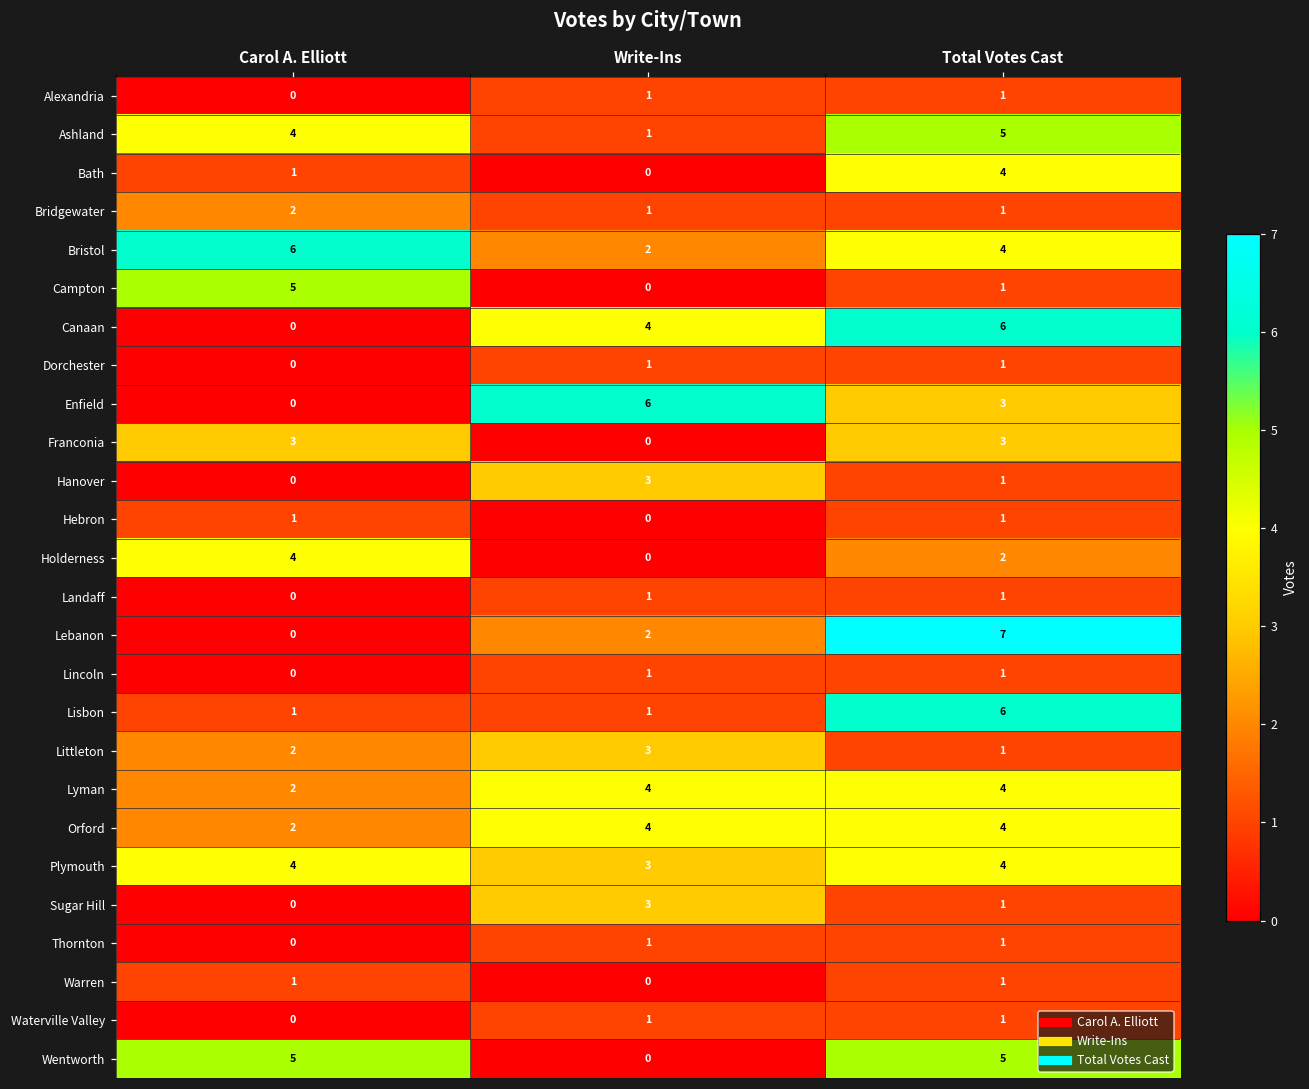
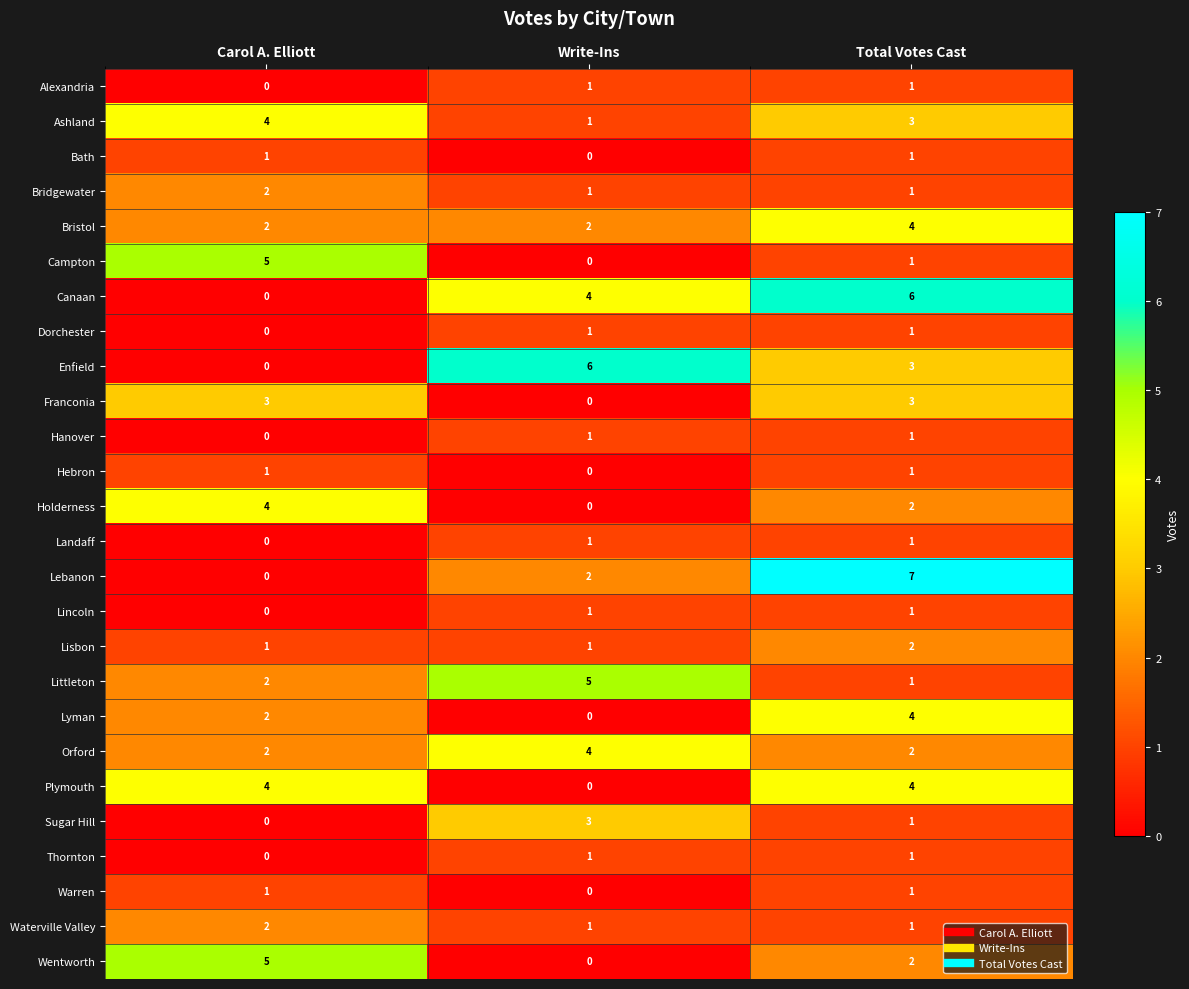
  {
    "Alexandria": {
      "Carol A. Elliott": 0,
      "Write-Ins": 1,
      "Total Votes Cast": 1
    },
    "Ashland": {
      "Carol A. Elliott": 4,
      "Write-Ins": 1,
-     "Total Votes Cast": 5
+     "Total Votes Cast": 3
    },
    "Bath": {
      "Carol A. Elliott": 1,
      "Write-Ins": 0,
-     "Total Votes Cast": 4
+     "Total Votes Cast": 1
    },
    "Bridgewater": {
      "Carol A. Elliott": 2,
      "Write-Ins": 1,
      "Total Votes Cast": 1
    },
    "Bristol": {
-     "Carol A. Elliott": 6,
+     "Carol A. Elliott": 2,
      "Write-Ins": 2,
      "Total Votes Cast": 4
    },
    "Campton": {
      "Carol A. Elliott": 5,
      "Write-Ins": 0,
      "Total Votes Cast": 1
    },
    "Canaan": {
      "Carol A. Elliott": 0,
      "Write-Ins": 4,
      "Total Votes Cast": 6
    },
    "Dorchester": {
      "Carol A. Elliott": 0,
      "Write-Ins": 1,
      "Total Votes Cast": 1
    },
    "Enfield": {
      "Carol A. Elliott": 0,
      "Write-Ins": 6,
      "Total Votes Cast": 3
    },
    "Franconia": {
      "Carol A. Elliott": 3,
      "Write-Ins": 0,
      "Total Votes Cast": 3
    },
    "Hanover": {
      "Carol A. Elliott": 0,
-     "Write-Ins": 3,
+     "Write-Ins": 1,
      "Total Votes Cast": 1
    },
    "Hebron": {
      "Carol A. Elliott": 1,
      "Write-Ins": 0,
      "Total Votes Cast": 1
    },
    "Holderness": {
      "Carol A. Elliott": 4,
      "Write-Ins": 0,
      "Total Votes Cast": 2
    },
    "Landaff": {
      "Carol A. Elliott": 0,
      "Write-Ins": 1,
      "Total Votes Cast": 1
    },
    "Lebanon": {
      "Carol A. Elliott": 0,
      "Write-Ins": 2,
      "Total Votes Cast": 7
    },
    "Lincoln": {
      "Carol A. Elliott": 0,
      "Write-Ins": 1,
      "Total Votes Cast": 1
    },
    "Lisbon": {
      "Carol A. Elliott": 1,
      "Write-Ins": 1,
-     "Total Votes Cast": 6
+     "Total Votes Cast": 2
    },
    "Littleton": {
      "Carol A. Elliott": 2,
-     "Write-Ins": 3,
+     "Write-Ins": 5,
      "Total Votes Cast": 1
    },
    "Lyman": {
      "Carol A. Elliott": 2,
-     "Write-Ins": 4,
+     "Write-Ins": 0,
      "Total Votes Cast": 4
    },
    "Orford": {
      "Carol A. Elliott": 2,
      "Write-Ins": 4,
-     "Total Votes Cast": 4
+     "Total Votes Cast": 2
    },
    "Plymouth": {
      "Carol A. Elliott": 4,
-     "Write-Ins": 3,
+     "Write-Ins": 0,
      "Total Votes Cast": 4
    },
    "Sugar Hill": {
      "Carol A. Elliott": 0,
      "Write-Ins": 3,
      "Total Votes Cast": 1
    },
    "Thornton": {
      "Carol A. Elliott": 0,
      "Write-Ins": 1,
      "Total Votes Cast": 1
    },
    "Warren": {
      "Carol A. Elliott": 1,
      "Write-Ins": 0,
      "Total Votes Cast": 1
    },
    "Waterville Valley": {
-     "Carol A. Elliott": 0,
+     "Carol A. Elliott": 2,
      "Write-Ins": 1,
      "Total Votes Cast": 1
    },
    "Wentworth": {
      "Carol A. Elliott": 5,
      "Write-Ins": 0,
-     "Total Votes Cast": 5
+     "Total Votes Cast": 2
    }
  }
